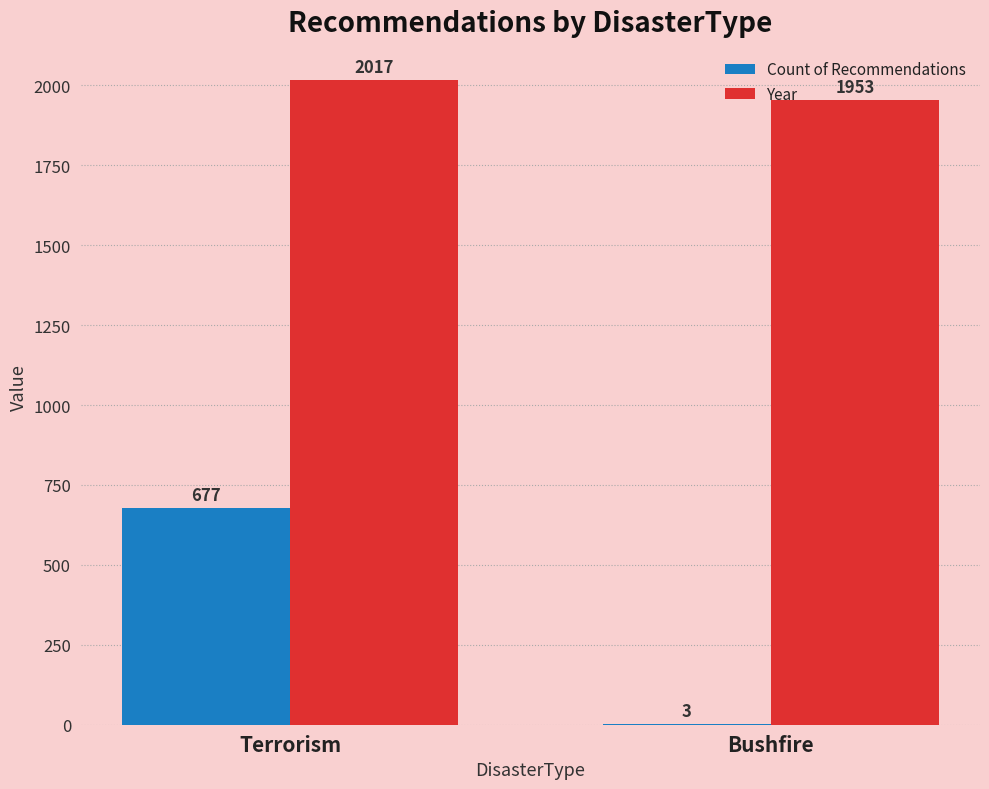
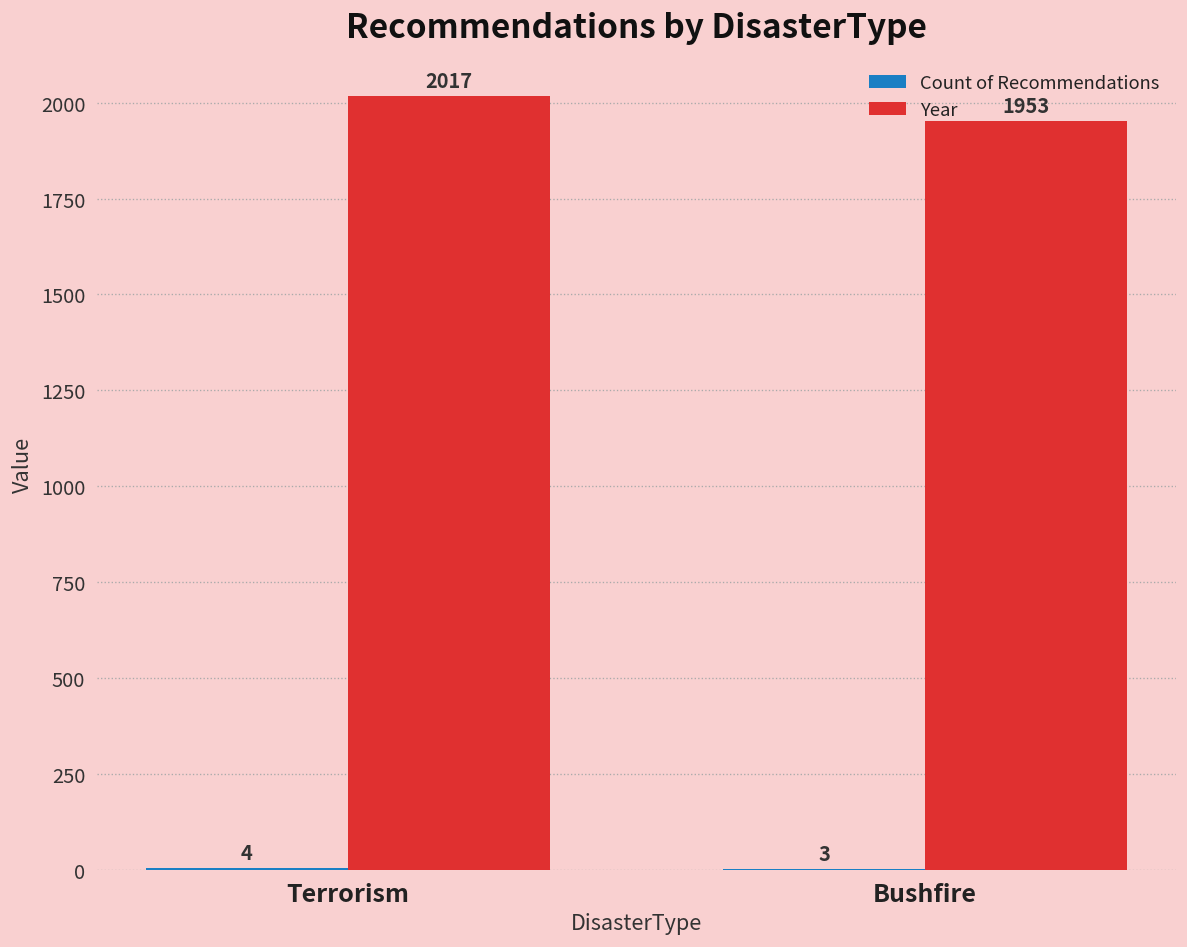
  {
    "Count of Recommendations": {
-     "Terrorism": 677,
+     "Terrorism": 4,
      "Bushfire": 3
    },
    "Year": {
      "Terrorism": 2017,
      "Bushfire": 1953
    }
  }
